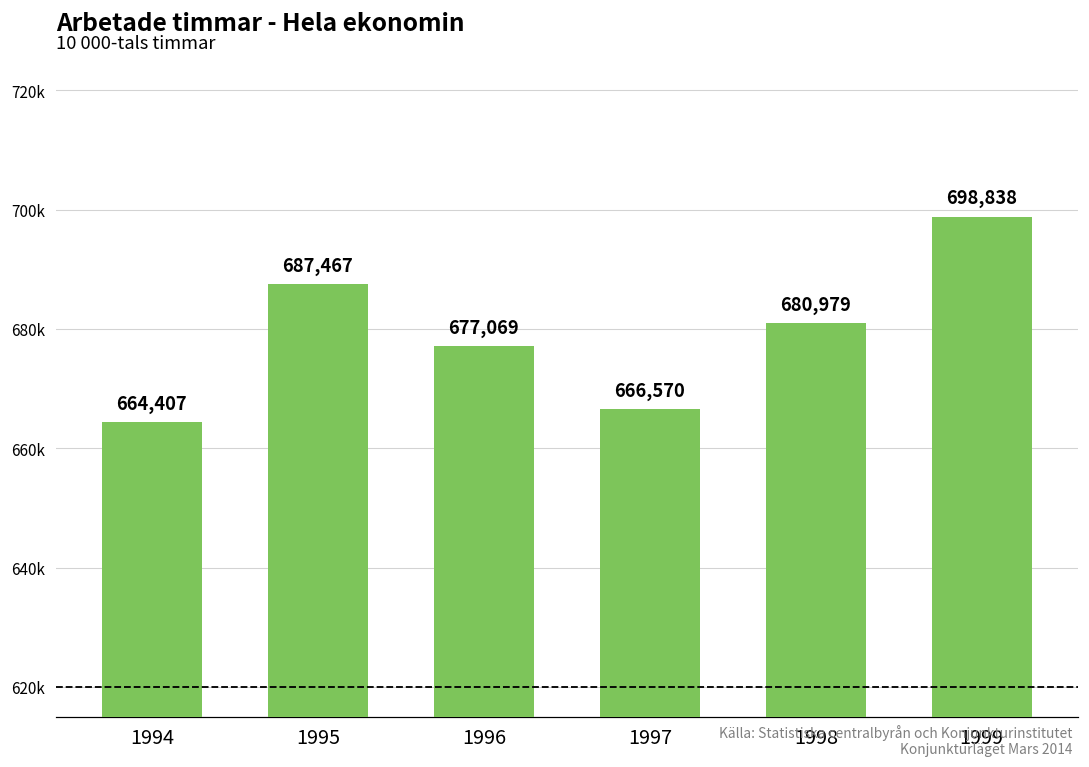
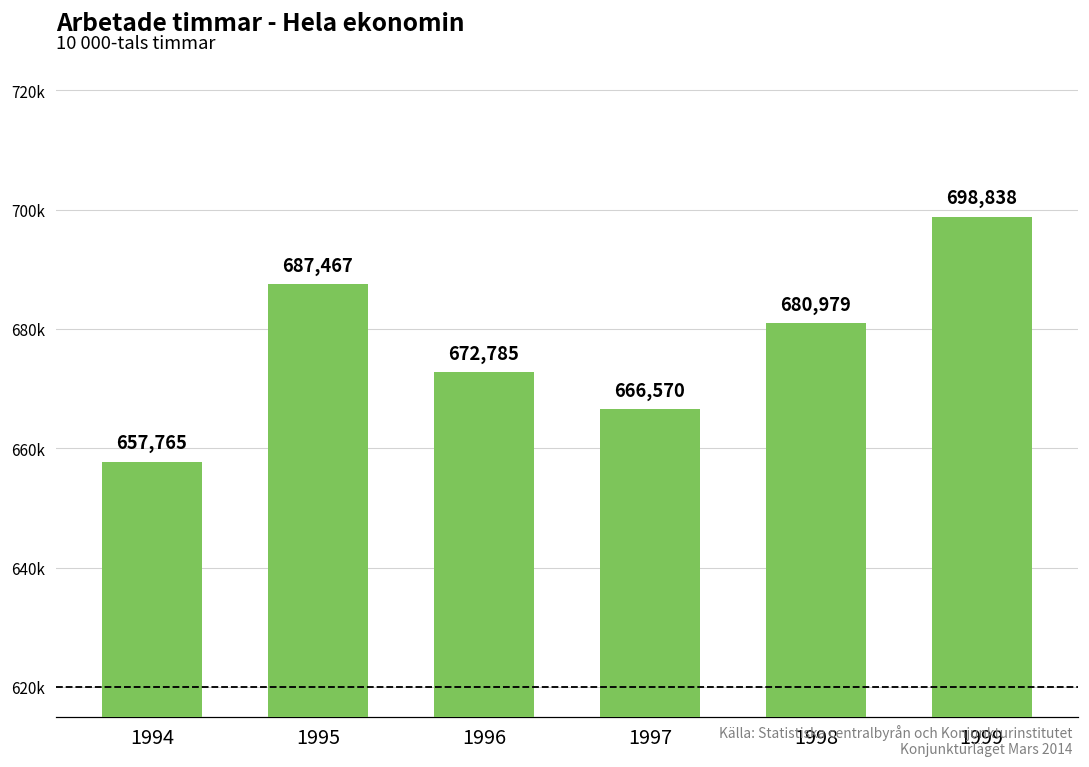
  {
-   "1994": "664,407",
+   "1994": "657,765",
    "1995": "687,467",
-   "1996": "677,069",
+   "1996": "672,785",
    "1997": "666,570",
    "1998": "680,979",
    "1999": "698,838"
  }
